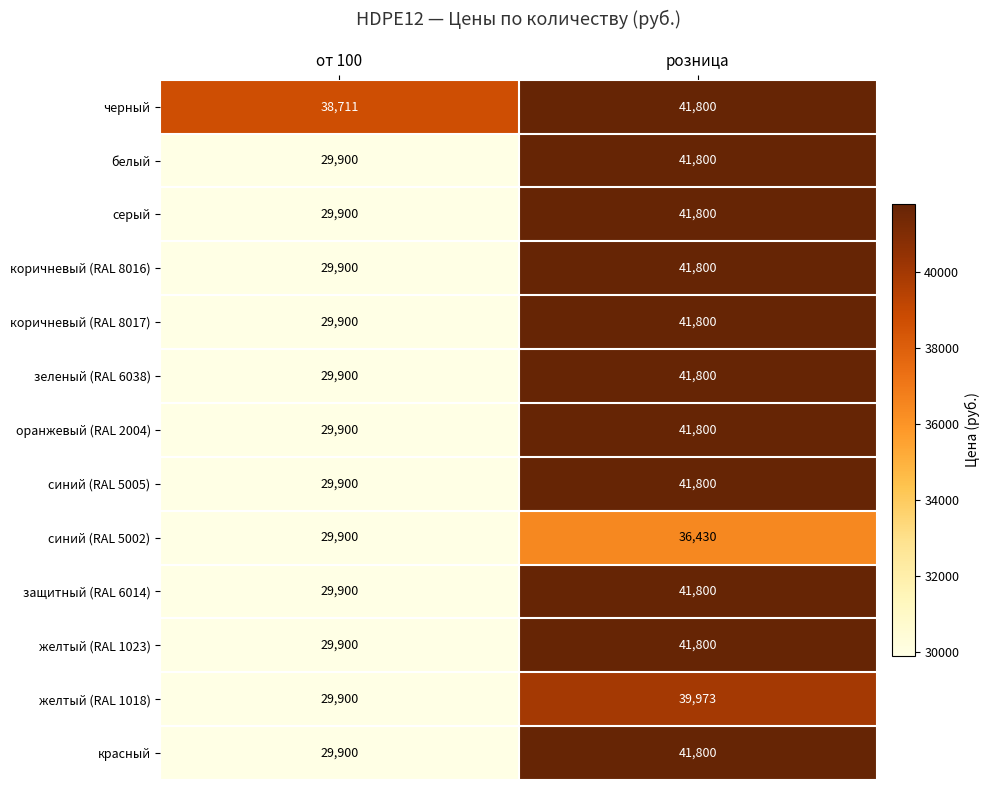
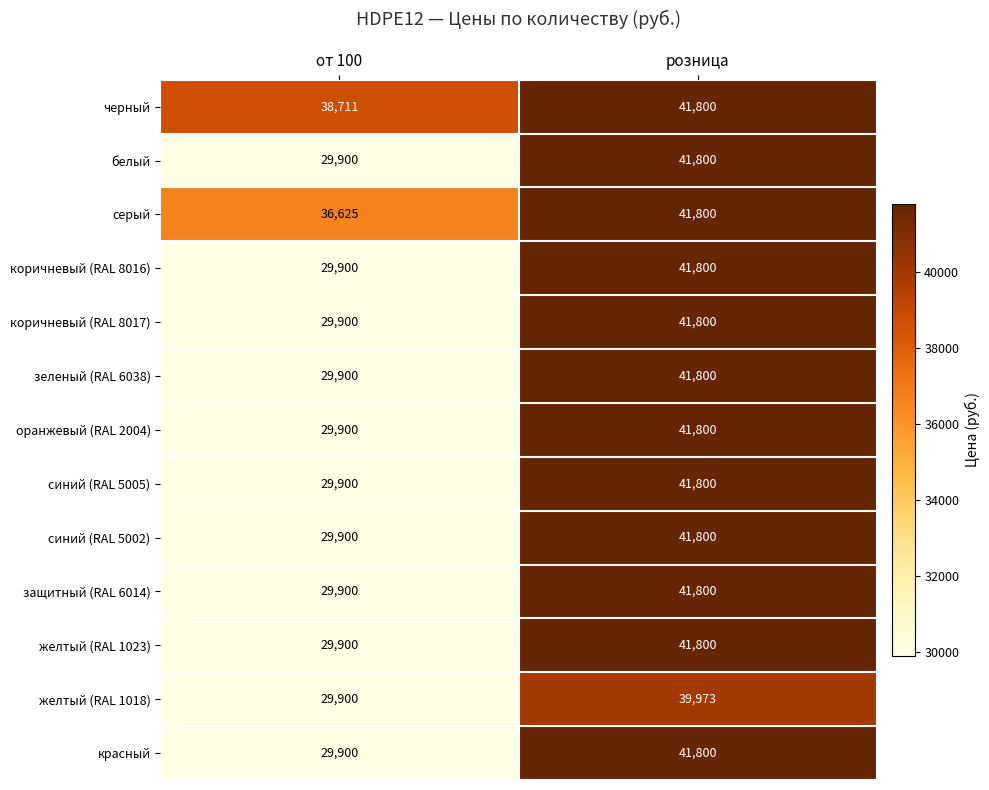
  {
    "черный": {
      "от 100": "38,711",
      "розница": "41,800"
    },
    "белый": {
      "от 100": "29,900",
      "розница": "41,800"
    },
    "серый": {
-     "от 100": "29,900",
+     "от 100": "36,625",
      "розница": "41,800"
    },
    "коричневый (RAL 8016)": {
      "от 100": "29,900",
      "розница": "41,800"
    },
    "коричневый (RAL 8017)": {
      "от 100": "29,900",
      "розница": "41,800"
    },
    "зеленый (RAL 6038)": {
      "от 100": "29,900",
      "розница": "41,800"
    },
    "оранжевый (RAL 2004)": {
      "от 100": "29,900",
      "розница": "41,800"
    },
    "синий (RAL 5005)": {
      "от 100": "29,900",
      "розница": "41,800"
    },
    "синий (RAL 5002)": {
      "от 100": "29,900",
-     "розница": "36,430"
+     "розница": "41,800"
    },
    "защитный (RAL 6014)": {
      "от 100": "29,900",
      "розница": "41,800"
    },
    "желтый (RAL 1023)": {
      "от 100": "29,900",
      "розница": "41,800"
    },
    "желтый (RAL 1018)": {
      "от 100": "29,900",
      "розница": "39,973"
    },
    "красный": {
      "от 100": "29,900",
      "розница": "41,800"
    }
  }
